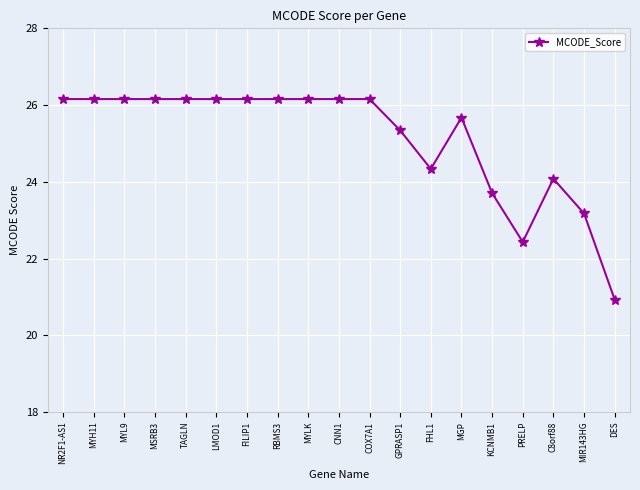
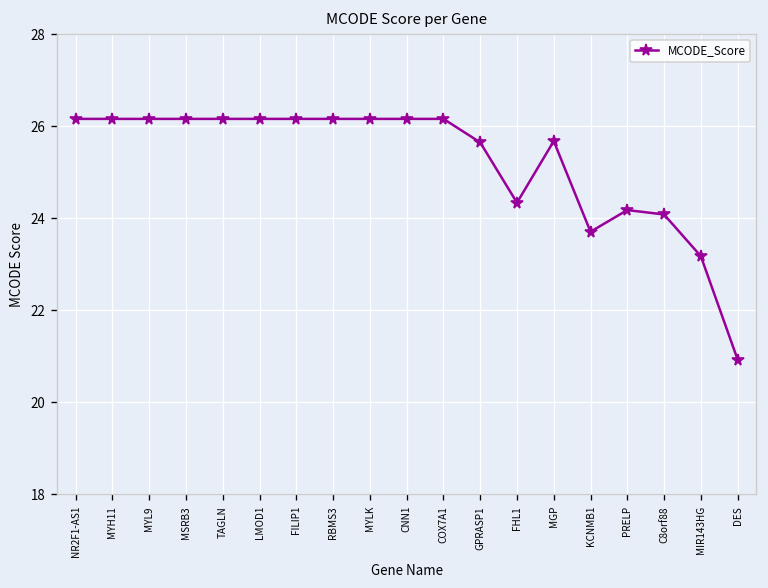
  {
    "NR2F1-AS1": 26.2,
    "MYH11": 26.2,
    "MYL9": 26.2,
    "MSRB3": 26.2,
    "TAGLN": 26.2,
    "LMOD1": 26.2,
    "FILIP1": 26.2,
    "RBMS3": 26.2,
    "MYLK": 26.2,
    "CNN1": 26.2,
    "COX7A1": 26.2,
-   "GPRASP1": 25.3,
+   "GPRASP1": 25.6,
    "FHL1": 24.3,
    "MGP": 25.7,
    "KCNMB1": 23.7,
-   "PRELP": 22.4,
+   "PRELP": 24.2,
    "C8orf88": 24.1,
    "MIR143HG": 23.2,
    "DES": 20.9
  }
